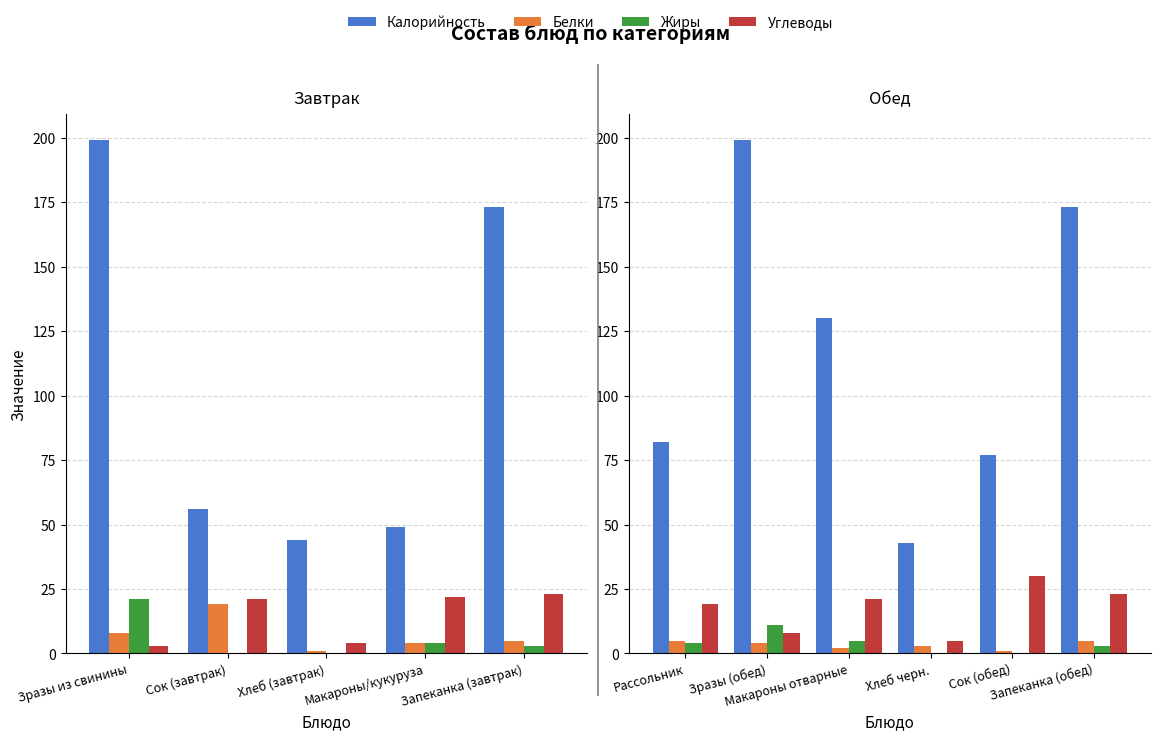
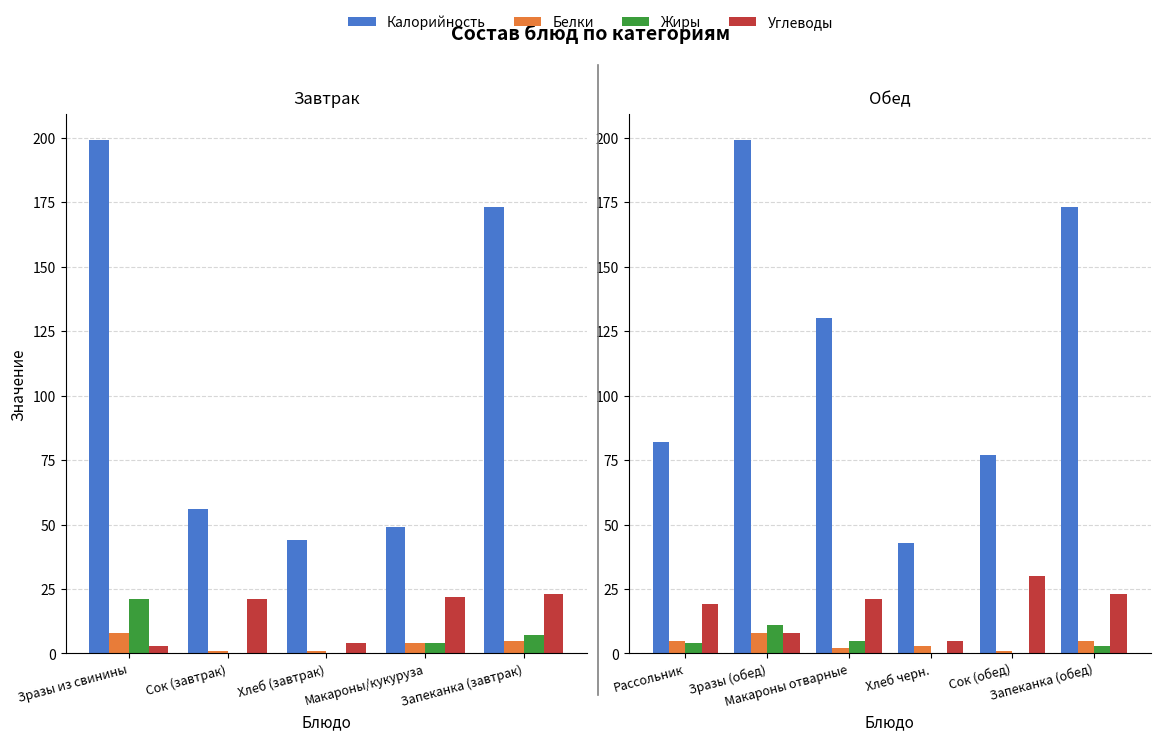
  {
    "Завтрак": {
      "Калорийность": {
        "Зразы из свинины": 199,
        "Сок (завтрак)": 56,
        "Хлеб (завтрак)": 44,
        "Макароны/кукуруза": 49,
        "Запеканка (завтрак)": 173
      },
      "Белки": {
        "Зразы из свинины": 8,
-       "Сок (завтрак)": 19,
+       "Сок (завтрак)": 1,
        "Хлеб (завтрак)": 1,
        "Макароны/кукуруза": 4,
        "Запеканка (завтрак)": 5
      },
      "Жиры": {
        "Зразы из свинины": 21,
        "Сок (завтрак)": 0,
        "Хлеб (завтрак)": 0,
        "Макароны/кукуруза": 4,
-       "Запеканка (завтрак)": 3
+       "Запеканка (завтрак)": 7
      },
      "Углеводы": {
        "Зразы из свинины": 3,
        "Сок (завтрак)": 21,
        "Хлеб (завтрак)": 4,
        "Макароны/кукуруза": 22,
        "Запеканка (завтрак)": 23
      }
    },
    "Обед": {
      "Калорийность": {
        "Рассольник": 82,
        "Зразы (обед)": 199,
        "Макароны отварные": 130,
        "Хлеб черн.": 43,
        "Сок (обед)": 77,
        "Запеканка (обед)": 173
      },
      "Белки": {
        "Рассольник": 5,
-       "Зразы (обед)": 4,
+       "Зразы (обед)": 8,
        "Макароны отварные": 2,
        "Хлеб черн.": 3,
        "Сок (обед)": 1,
        "Запеканка (обед)": 5
      },
      "Жиры": {
        "Рассольник": 4,
        "Зразы (обед)": 11,
        "Макароны отварные": 5,
        "Хлеб черн.": 0,
        "Сок (обед)": 0,
        "Запеканка (обед)": 3
      },
      "Углеводы": {
        "Рассольник": 19,
        "Зразы (обед)": 8,
        "Макароны отварные": 21,
        "Хлеб черн.": 5,
        "Сок (обед)": 30,
        "Запеканка (обед)": 23
      }
    }
  }
